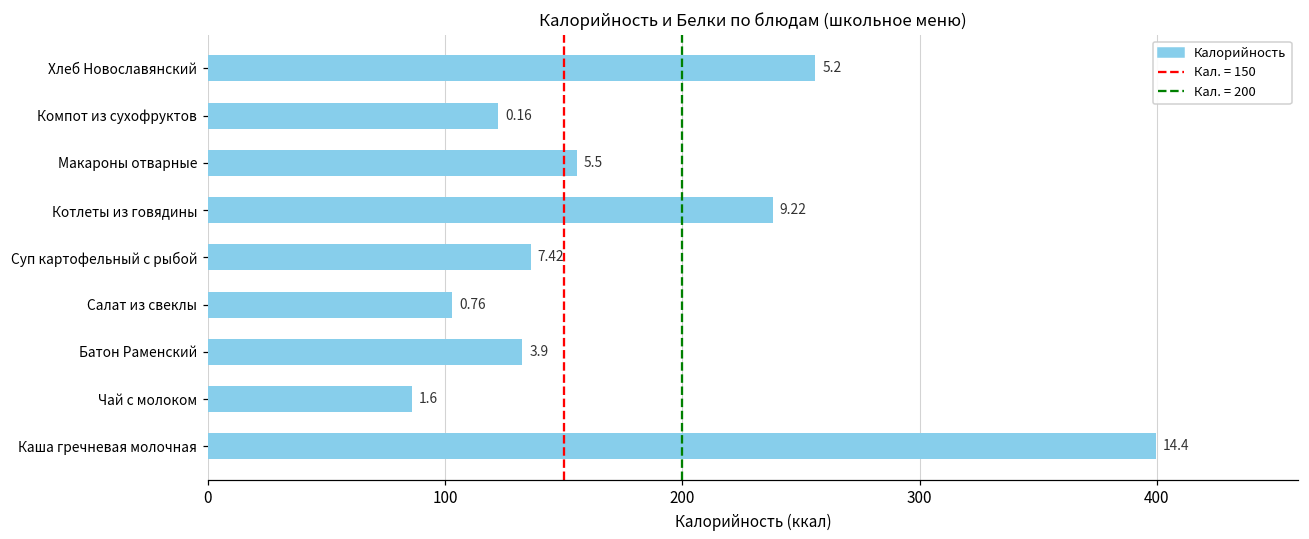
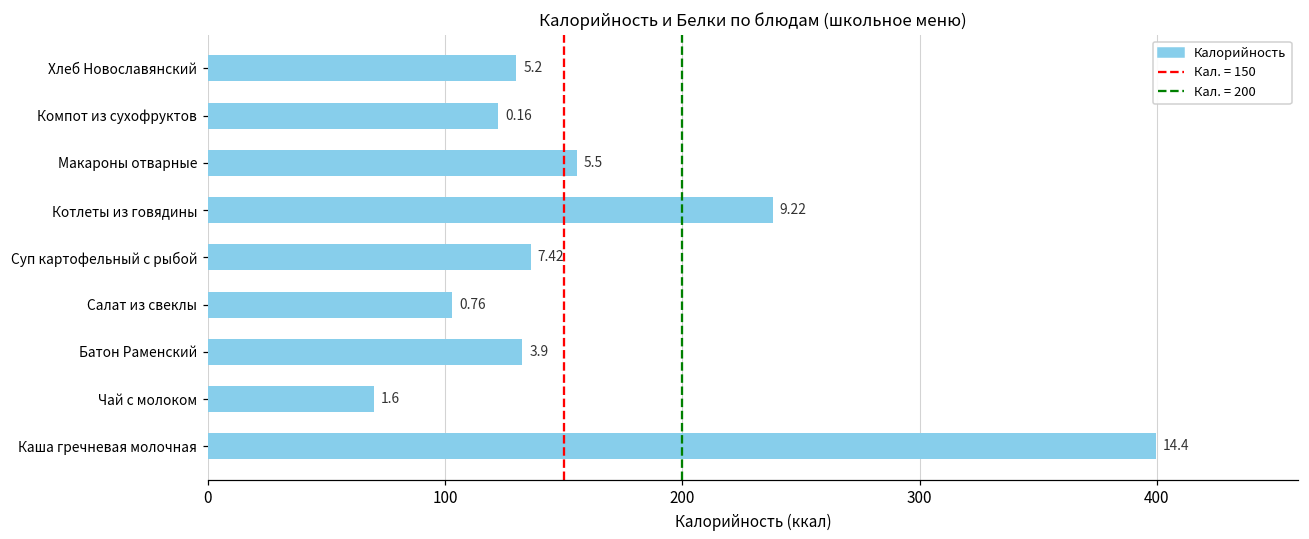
  {
-   "Хлеб Новославянский": 256,
-   "Чай с молоком": 86
+   "Хлеб Новославянский": 130,
+   "Чай с молоком": 70
  }
